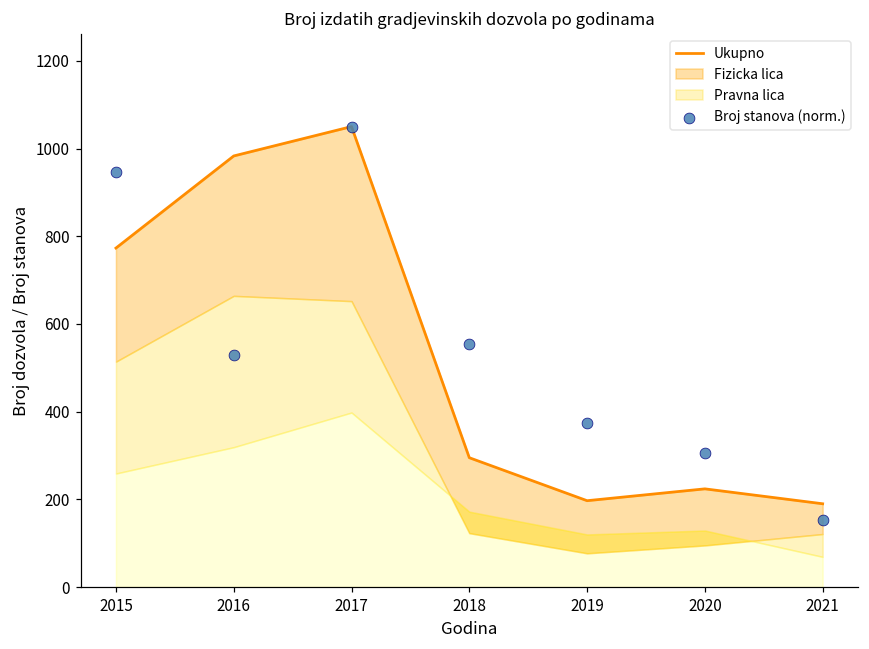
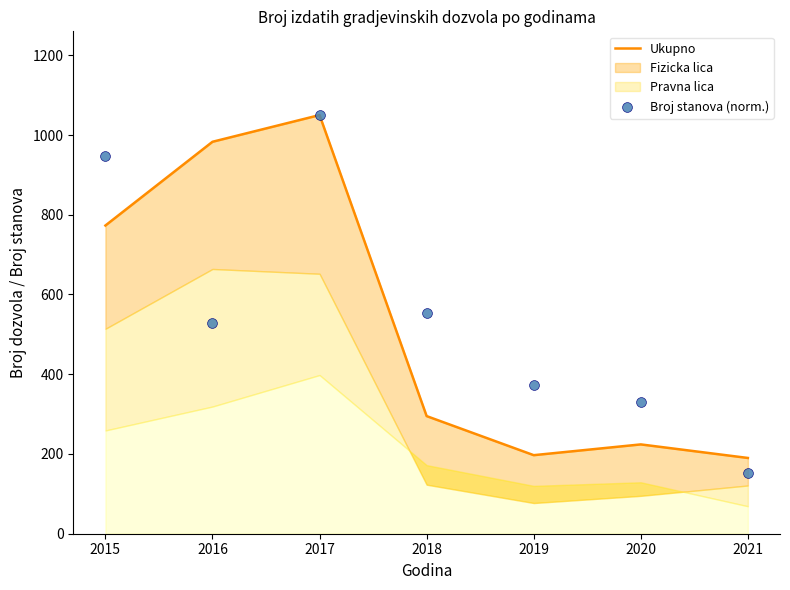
  {
    "Broj stanova (norm.)": {
-     "2020": 310
+     "2020": 330
    }
  }
